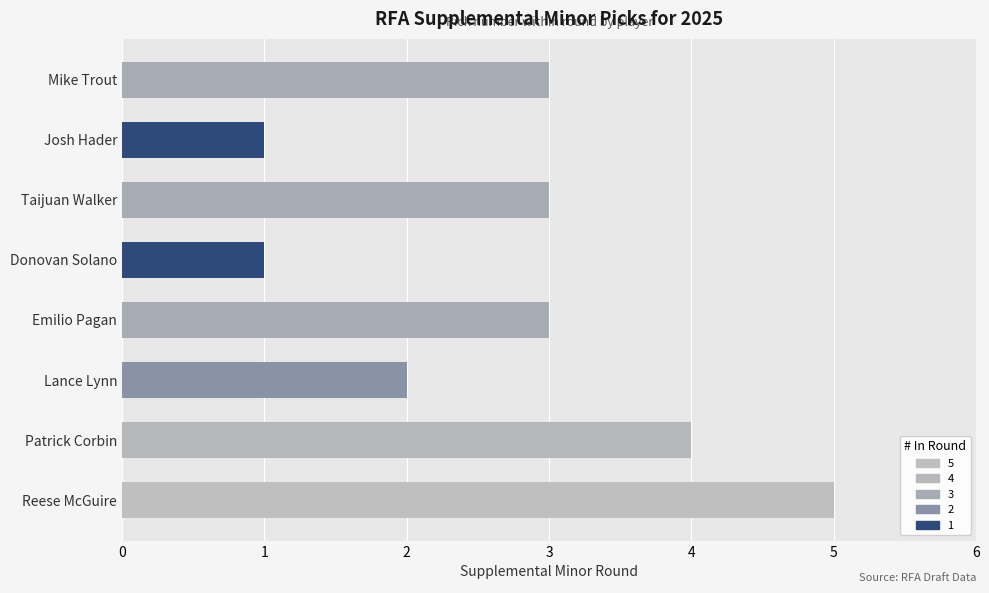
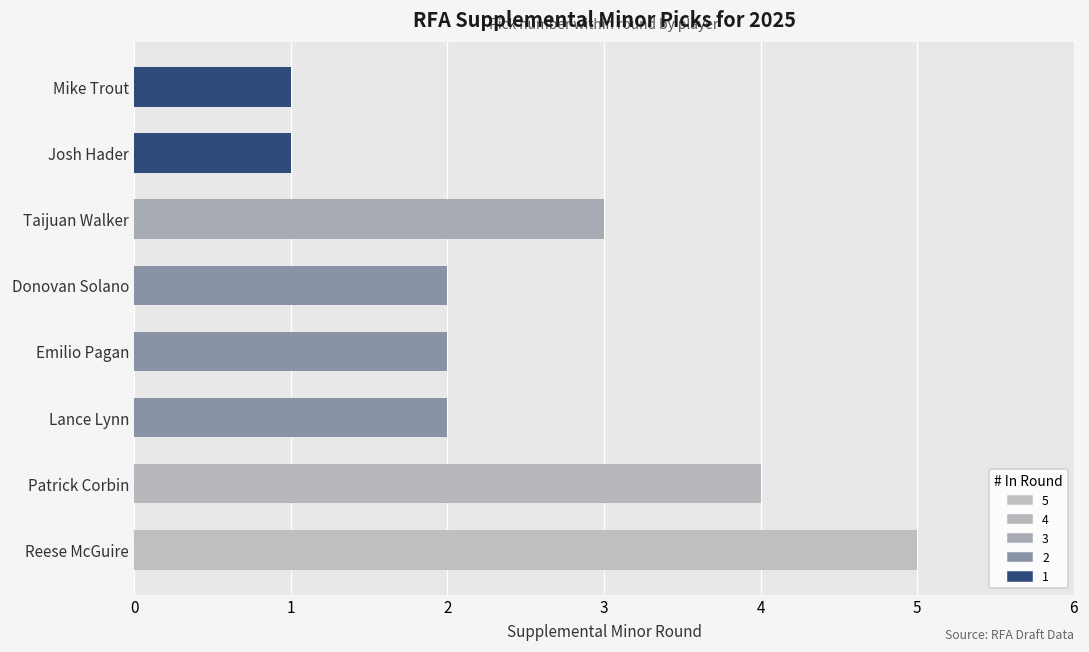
  {
-   "Mike Trout": 3,
+   "Mike Trout": 1,
    "Josh Hader": 1,
    "Taijuan Walker": 3,
-   "Donovan Solano": 1,
-   "Emilio Pagan": 3,
+   "Donovan Solano": 2,
+   "Emilio Pagan": 2,
    "Lance Lynn": 2,
    "Patrick Corbin": 4,
    "Reese McGuire": 5
  }
